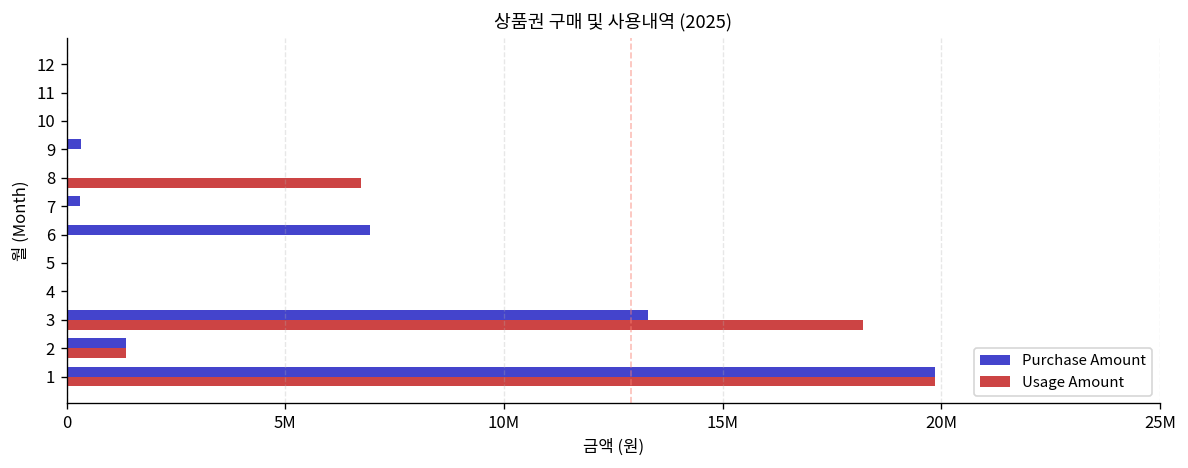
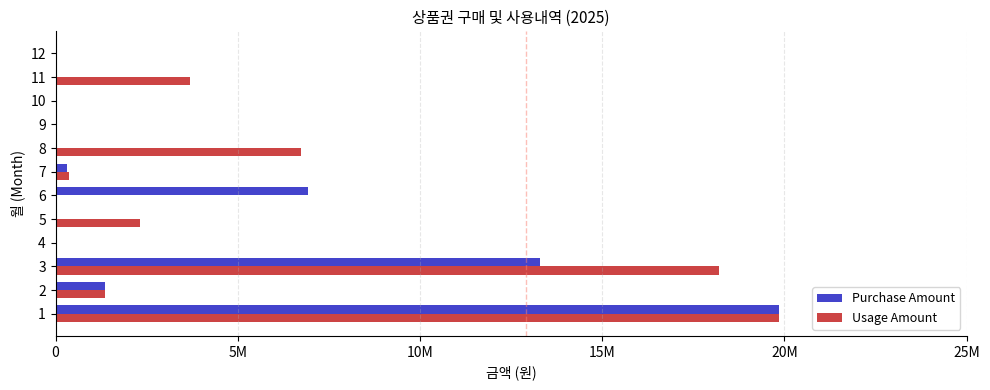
  {
    "Purchase Amount": {
      "12": 0,
      "11": 0,
      "10": 0,
-     "9": 300000,
+     "9": 0,
      "8": 0,
      "7": 300000,
      "6": 6900000,
      "5": 0,
      "4": 0,
      "3": 13300000,
      "2": 1400000,
      "1": 19900000
    },
    "Usage Amount": {
      "12": 0,
-     "11": 0,
+     "11": 3700000,
      "10": 0,
      "9": 0,
      "8": 6700000,
-     "7": 0,
+     "7": 400000,
      "6": 0,
-     "5": 0,
+     "5": 2300000,
      "4": 0,
      "3": 18200000,
      "2": 1400000,
      "1": 19900000
    }
  }
